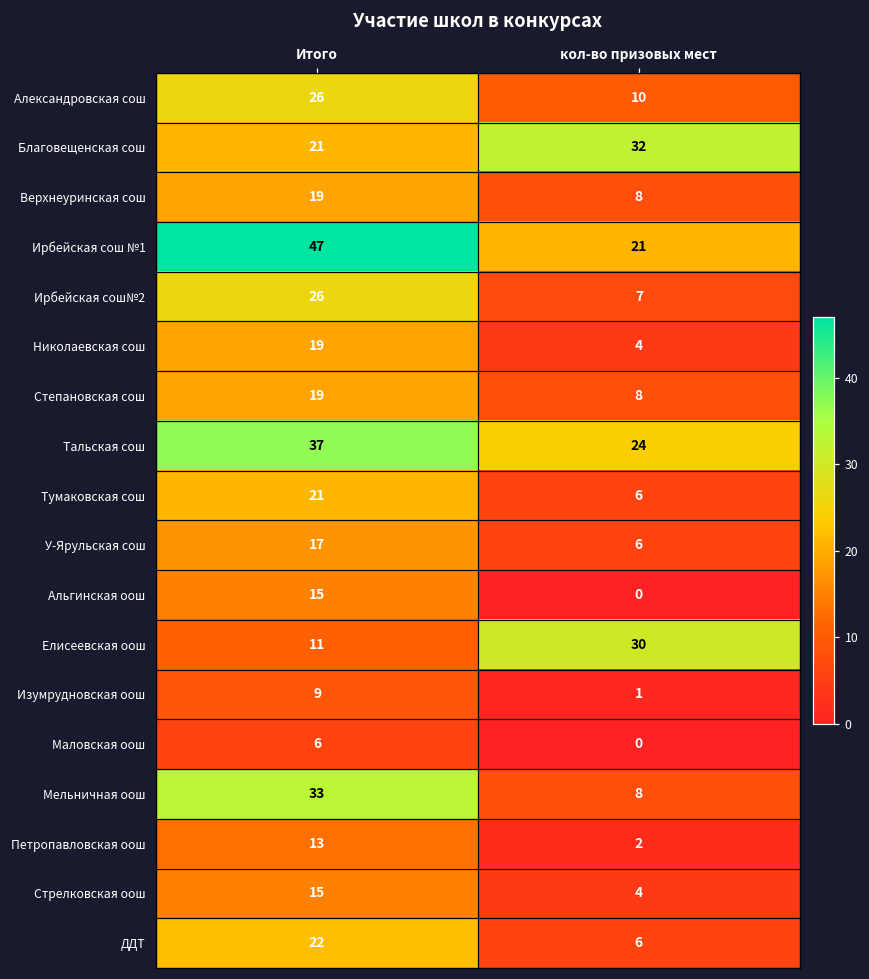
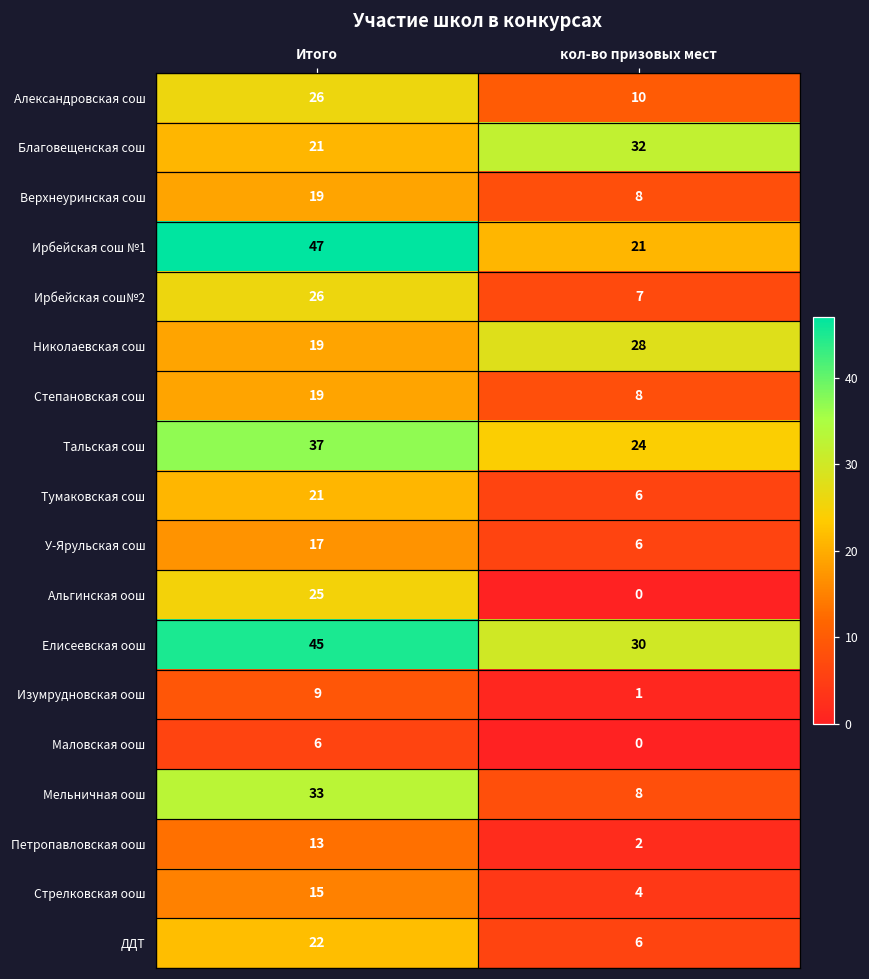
  {
    "Александровская сош": {
      "Итого": 26,
      "кол-во призовых мест": 10
    },
    "Благовещенская сош": {
      "Итого": 21,
      "кол-во призовых мест": 32
    },
    "Верхнеуринская сош": {
      "Итого": 19,
      "кол-во призовых мест": 8
    },
    "Ирбейская сош №1": {
      "Итого": 47,
      "кол-во призовых мест": 21
    },
    "Ирбейская сош№2": {
      "Итого": 26,
      "кол-во призовых мест": 7
    },
    "Николаевская сош": {
      "Итого": 19,
-     "кол-во призовых мест": 4
+     "кол-во призовых мест": 28
    },
    "Степановская сош": {
      "Итого": 19,
      "кол-во призовых мест": 8
    },
    "Тальская сош": {
      "Итого": 37,
      "кол-во призовых мест": 24
    },
    "Тумаковская сош": {
      "Итого": 21,
      "кол-во призовых мест": 6
    },
    "У-Ярульская сош": {
      "Итого": 17,
      "кол-во призовых мест": 6
    },
    "Альгинская оош": {
-     "Итого": 15,
+     "Итого": 25,
      "кол-во призовых мест": 0
    },
    "Елисеевская оош": {
-     "Итого": 11,
+     "Итого": 45,
      "кол-во призовых мест": 30
    },
    "Изумрудновская оош": {
      "Итого": 9,
      "кол-во призовых мест": 1
    },
    "Маловская оош": {
      "Итого": 6,
      "кол-во призовых мест": 0
    },
    "Мельничная оош": {
      "Итого": 33,
      "кол-во призовых мест": 8
    },
    "Петропавловская оош": {
      "Итого": 13,
      "кол-во призовых мест": 2
    },
    "Стрелковская оош": {
      "Итого": 15,
      "кол-во призовых мест": 4
    },
    "ДДТ": {
      "Итого": 22,
      "кол-во призовых мест": 6
    }
  }
